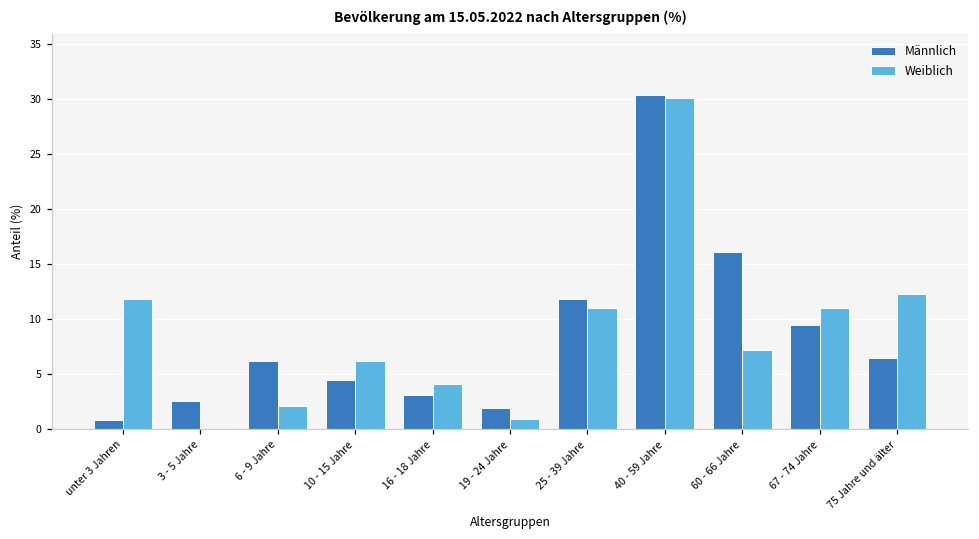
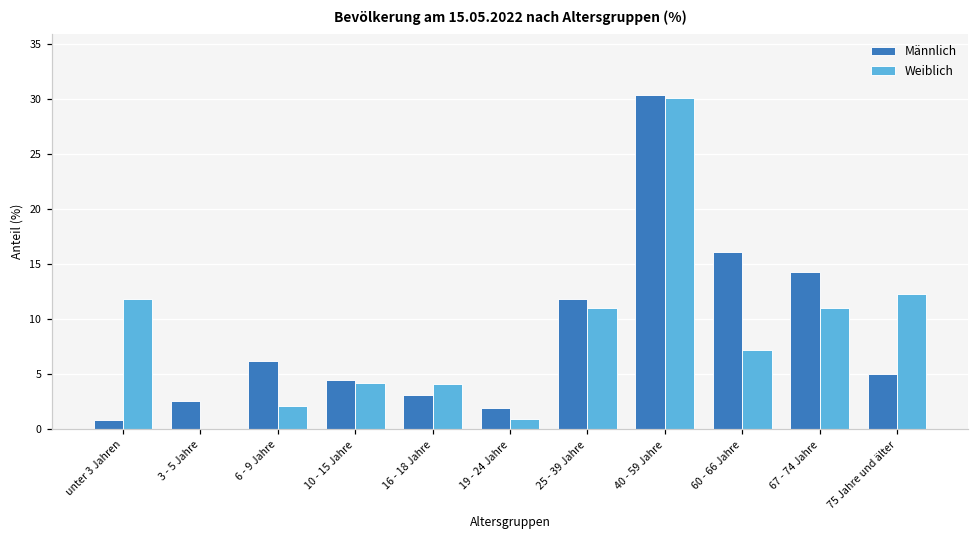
  {
    "Männlich": {
      "unter 3 Jahren": 1,
      "3 - 5 Jahre": 3,
      "6 - 9 Jahre": 6,
      "10 - 15 Jahre": 4,
      "16 - 18 Jahre": 3,
      "19 - 24 Jahre": 2,
      "25 - 39 Jahre": 12,
      "40 - 59 Jahre": 30,
      "60 - 66 Jahre": 16,
-     "67 - 74 Jahre": 9,
-     "75 Jahre und älter": 6
+     "67 - 74 Jahre": 14,
+     "75 Jahre und älter": 5
    },
    "Weiblich": {
      "unter 3 Jahren": 12,
      "3 - 5 Jahre": 0,
      "6 - 9 Jahre": 2,
-     "10 - 15 Jahre": 6,
+     "10 - 15 Jahre": 4,
      "16 - 18 Jahre": 4,
      "19 - 24 Jahre": 1,
      "25 - 39 Jahre": 11,
      "40 - 59 Jahre": 30,
      "60 - 66 Jahre": 7,
      "67 - 74 Jahre": 11,
      "75 Jahre und älter": 12
    }
  }
